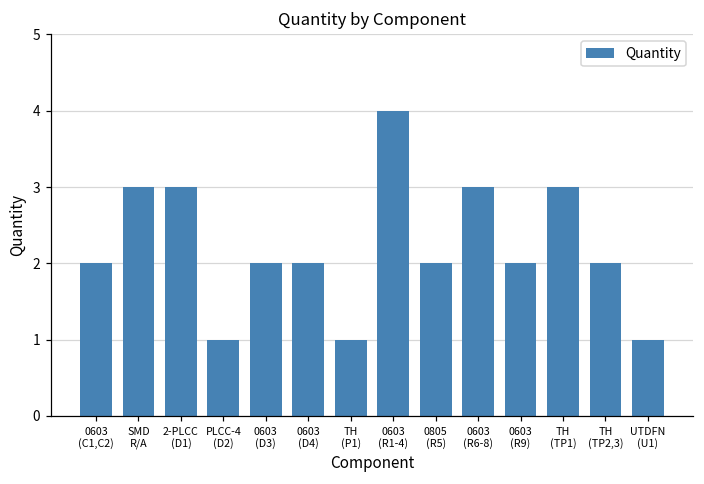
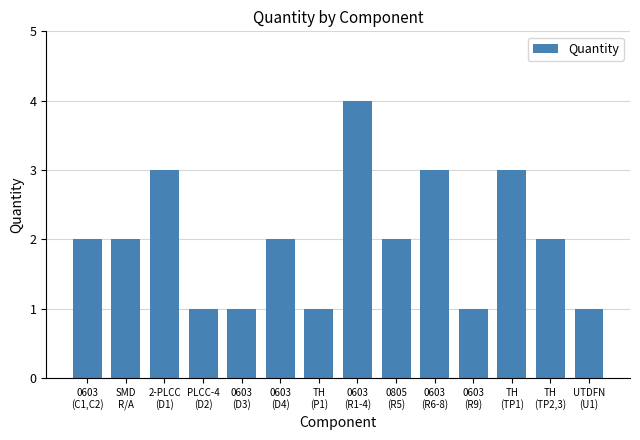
  {
    "0603 (C1,C2)": 2,
-   "SMD R/A": 3,
+   "SMD R/A": 2,
    "2-PLCC (D1)": 3,
    "PLCC-4 (D2)": 1,
-   "0603 (D3)": 2,
+   "0603 (D3)": 1,
    "0603 (D4)": 2,
    "TH (P1)": 1,
    "0603 (R1-4)": 4,
    "0805 (R5)": 2,
    "0603 (R6-8)": 3,
-   "0603 (R9)": 2,
+   "0603 (R9)": 1,
    "TH (TP1)": 3,
    "TH (TP2,3)": 2,
    "UTDFN (U1)": 1
  }
